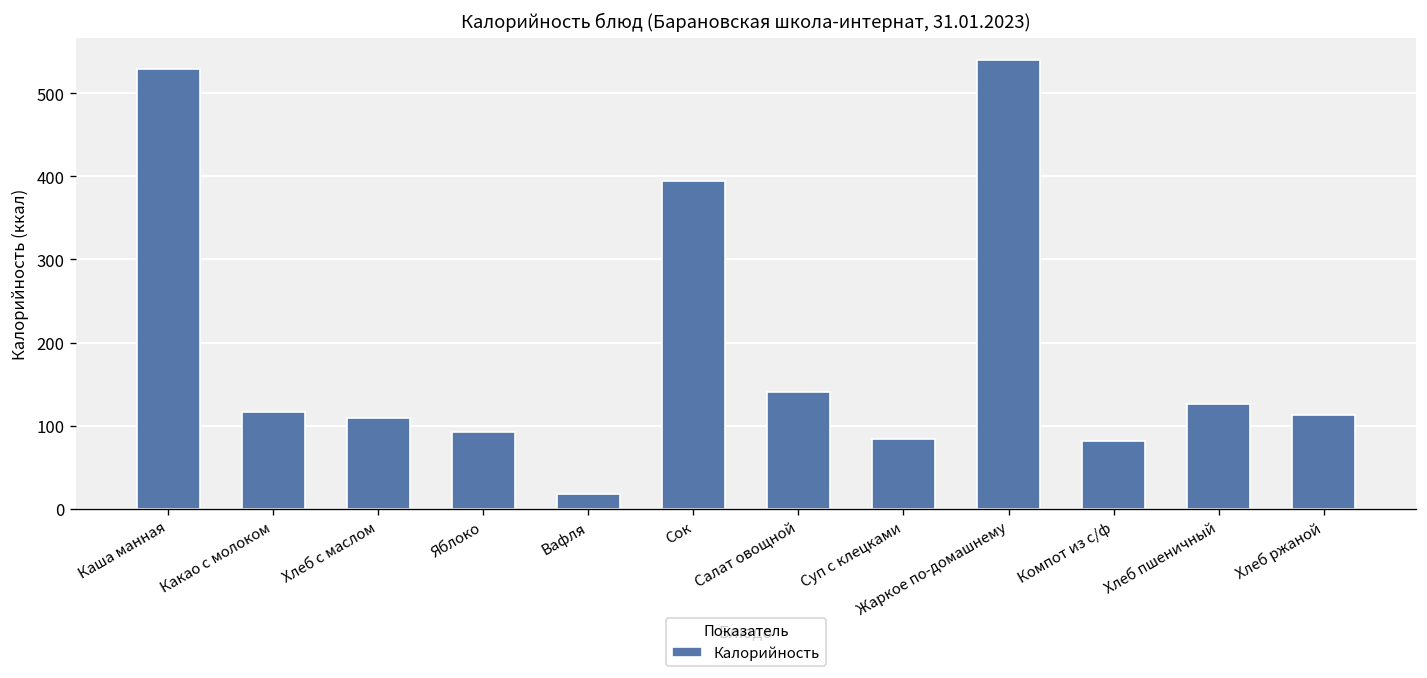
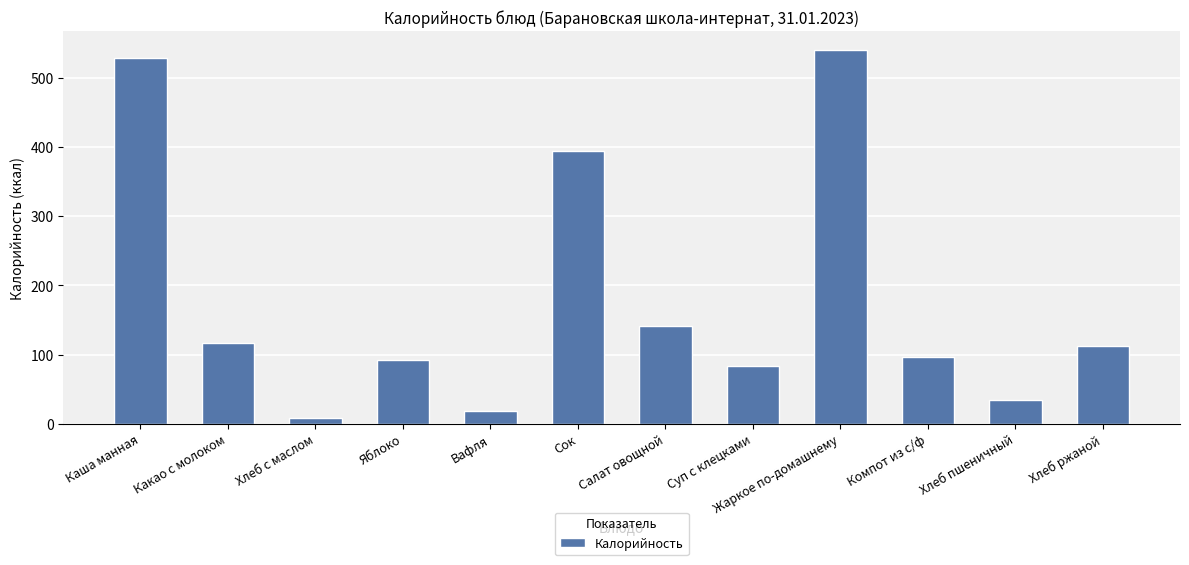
  {
    "Каша манная": 530,
    "Какао с молоком": 120,
-   "Хлеб с маслом": 110,
+   "Хлеб с маслом": 10,
    "Яблоко": 90,
    "Вафля": 20,
    "Сок": 390,
    "Салат овощной": 140,
    "Суп с клецками": 80,
    "Жаркое по-домашнему": 540,
-   "Компот из с/ф": 80,
-   "Хлеб пшеничный": 130,
+   "Компот из с/ф": 100,
+   "Хлеб пшеничный": 30,
    "Хлеб ржаной": 110
  }
